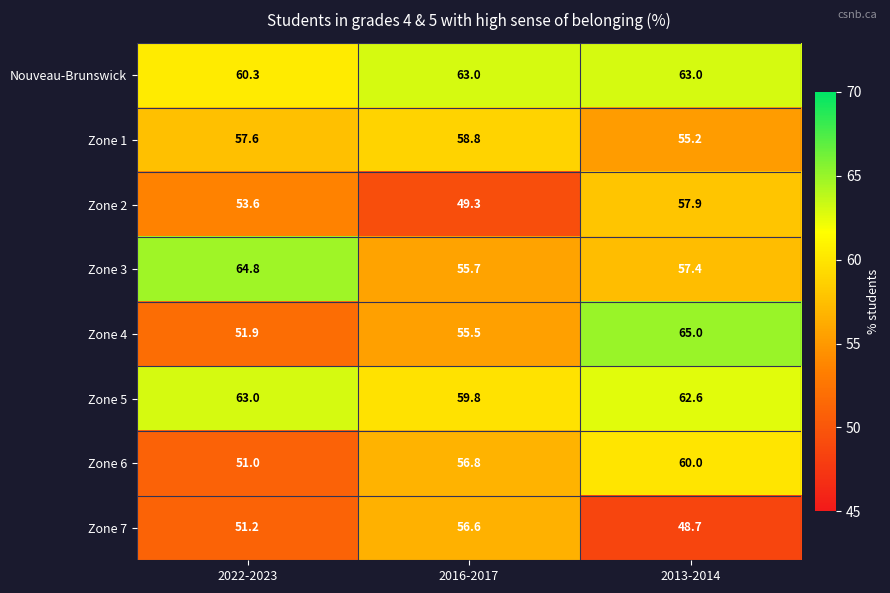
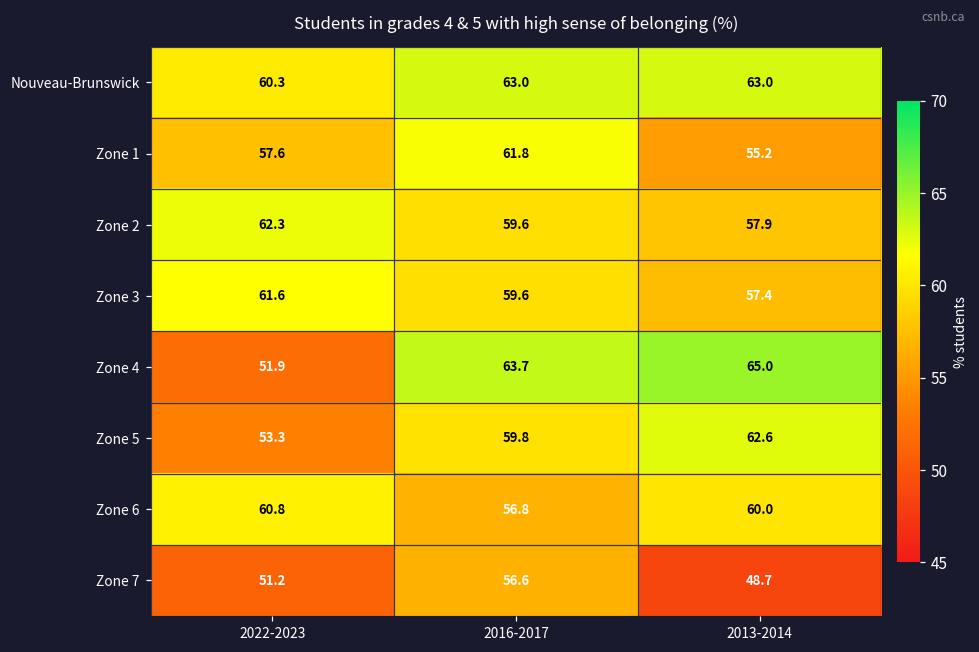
  {
    "Nouveau-Brunswick": {
      "2022-2023": 60.3,
      "2016-2017": 63.0,
      "2013-2014": 63.0
    },
    "Zone 1": {
      "2022-2023": 57.6,
-     "2016-2017": 58.8,
+     "2016-2017": 61.8,
      "2013-2014": 55.2
    },
    "Zone 2": {
-     "2022-2023": 53.6,
-     "2016-2017": 49.3,
+     "2022-2023": 62.3,
+     "2016-2017": 59.6,
      "2013-2014": 57.9
    },
    "Zone 3": {
-     "2022-2023": 64.8,
-     "2016-2017": 55.7,
+     "2022-2023": 61.6,
+     "2016-2017": 59.6,
      "2013-2014": 57.4
    },
    "Zone 4": {
      "2022-2023": 51.9,
-     "2016-2017": 55.5,
+     "2016-2017": 63.7,
      "2013-2014": 65.0
    },
    "Zone 5": {
-     "2022-2023": 63.0,
+     "2022-2023": 53.3,
      "2016-2017": 59.8,
      "2013-2014": 62.6
    },
    "Zone 6": {
-     "2022-2023": 51.0,
+     "2022-2023": 60.8,
      "2016-2017": 56.8,
      "2013-2014": 60.0
    },
    "Zone 7": {
      "2022-2023": 51.2,
      "2016-2017": 56.6,
      "2013-2014": 48.7
    }
  }
